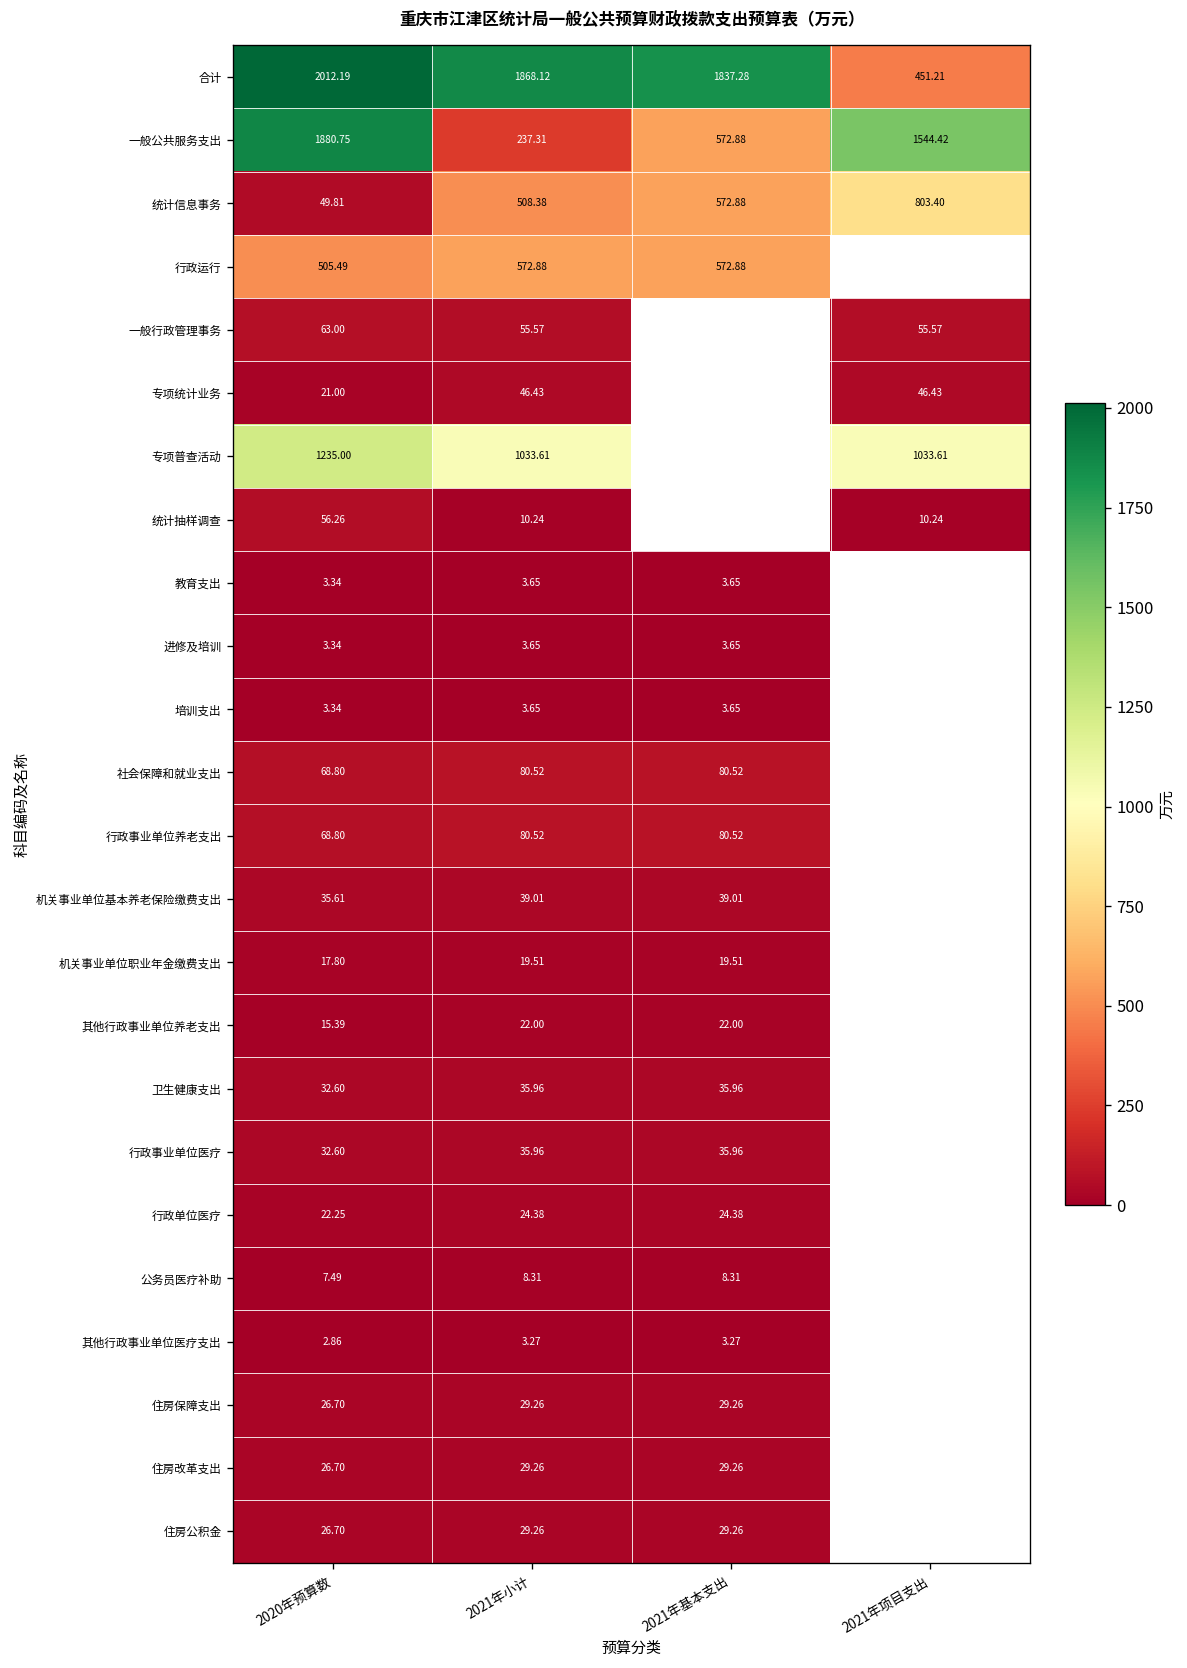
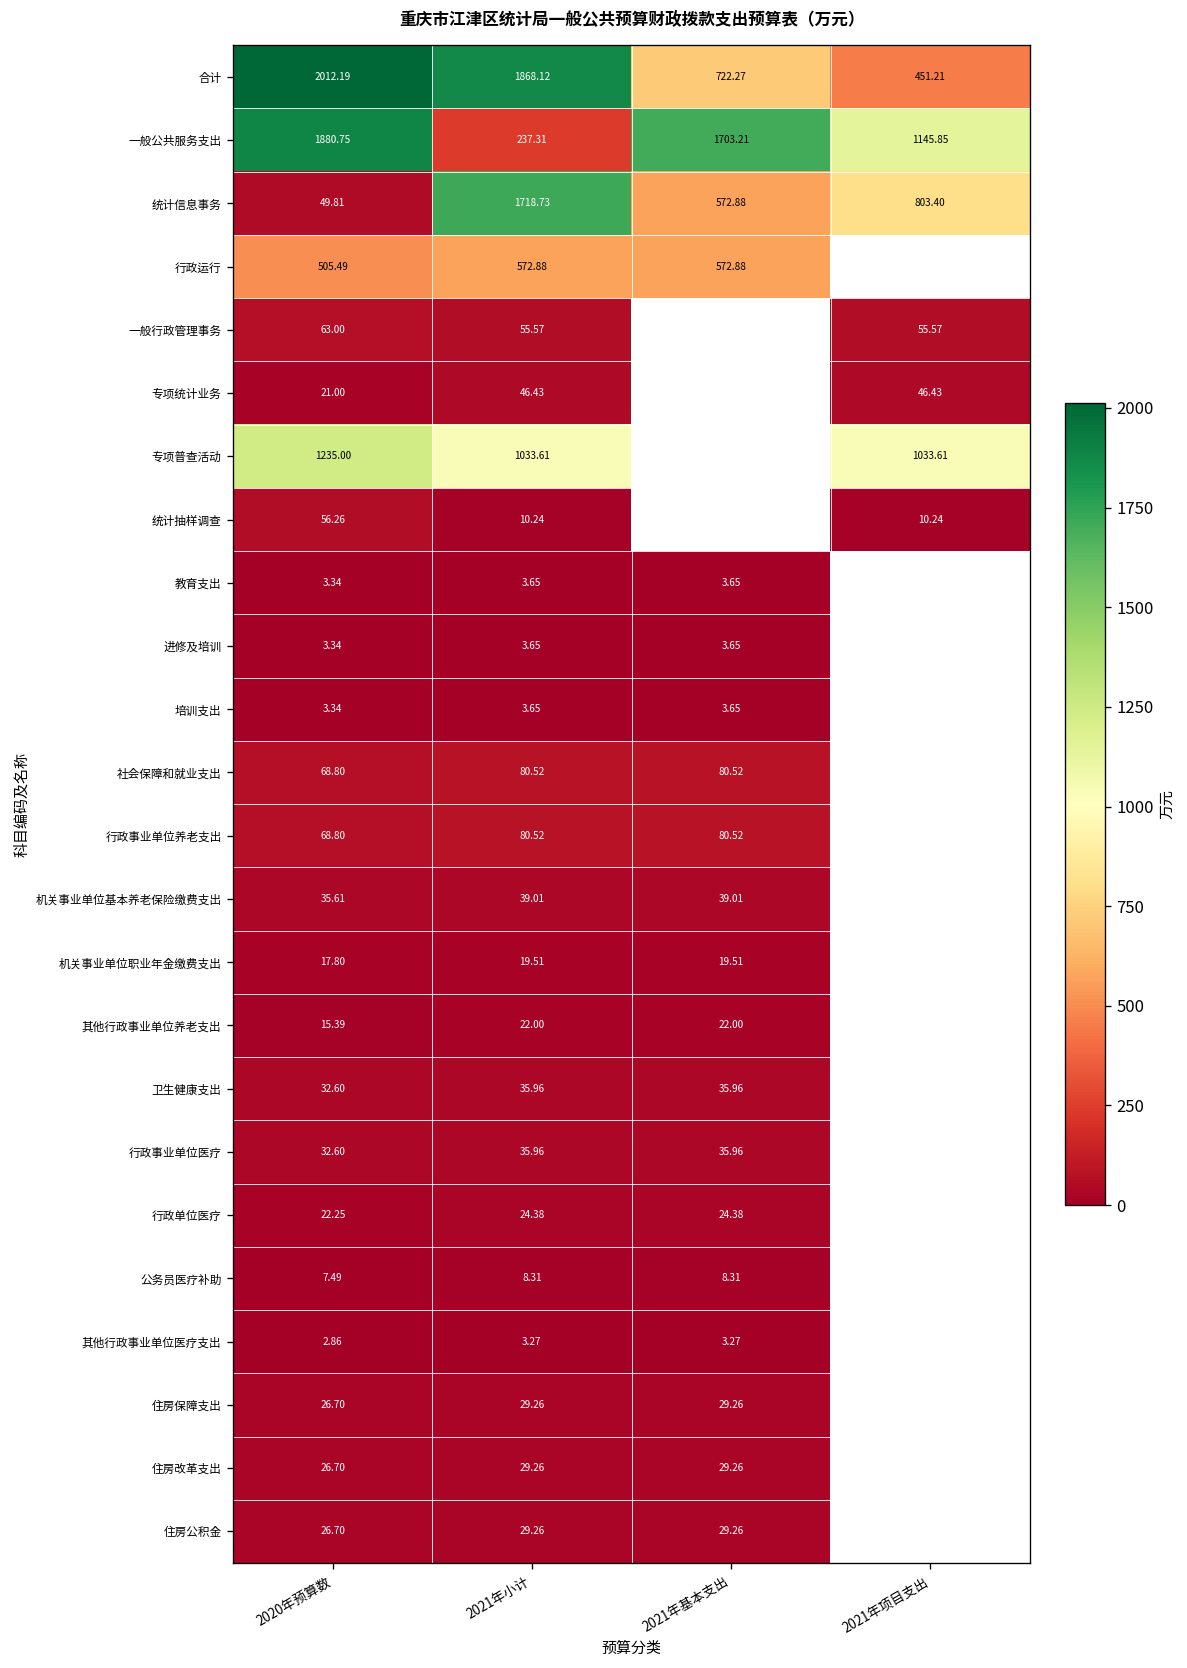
  {
    "合计": {
      "2020年预算数": 2012.19,
      "2021年小计": 1868.12,
-     "2021年基本支出": 1837.28,
+     "2021年基本支出": 722.27,
      "2021年项目支出": 451.21
    },
    "一般公共服务支出": {
      "2020年预算数": 1880.75,
      "2021年小计": 237.31,
-     "2021年基本支出": 572.88,
-     "2021年项目支出": 1544.42
+     "2021年基本支出": 1703.21,
+     "2021年项目支出": 1145.85
    },
    "统计信息事务": {
      "2020年预算数": 49.81,
-     "2021年小计": 508.38,
+     "2021年小计": 1718.73,
      "2021年基本支出": 572.88,
      "2021年项目支出": 803.40
    },
    "行政运行": {
      "2020年预算数": 505.49,
      "2021年小计": 572.88,
      "2021年基本支出": 572.88
    },
    "一般行政管理事务": {
      "2020年预算数": 63.00,
      "2021年小计": 55.57,
      "2021年项目支出": 55.57
    },
    "专项统计业务": {
      "2020年预算数": 21.00,
      "2021年小计": 46.43,
      "2021年项目支出": 46.43
    },
    "专项普查活动": {
      "2020年预算数": 1235.00,
      "2021年小计": 1033.61,
      "2021年项目支出": 1033.61
    },
    "统计抽样调查": {
      "2020年预算数": 56.26,
      "2021年小计": 10.24,
      "2021年项目支出": 10.24
    },
    "教育支出": {
      "2020年预算数": 3.34,
      "2021年小计": 3.65,
      "2021年基本支出": 3.65
    },
    "进修及培训": {
      "2020年预算数": 3.34,
      "2021年小计": 3.65,
      "2021年基本支出": 3.65
    },
    "培训支出": {
      "2020年预算数": 3.34,
      "2021年小计": 3.65,
      "2021年基本支出": 3.65
    },
    "社会保障和就业支出": {
      "2020年预算数": 68.80,
      "2021年小计": 80.52,
      "2021年基本支出": 80.52
    },
    "行政事业单位养老支出": {
      "2020年预算数": 68.80,
      "2021年小计": 80.52,
      "2021年基本支出": 80.52
    },
    "机关事业单位基本养老保险缴费支出": {
      "2020年预算数": 35.61,
      "2021年小计": 39.01,
      "2021年基本支出": 39.01
    },
    "机关事业单位职业年金缴费支出": {
      "2020年预算数": 17.80,
      "2021年小计": 19.51,
      "2021年基本支出": 19.51
    },
    "其他行政事业单位养老支出": {
      "2020年预算数": 15.39,
      "2021年小计": 22.00,
      "2021年基本支出": 22.00
    },
    "卫生健康支出": {
      "2020年预算数": 32.60,
      "2021年小计": 35.96,
      "2021年基本支出": 35.96
    },
    "行政事业单位医疗": {
      "2020年预算数": 32.60,
      "2021年小计": 35.96,
      "2021年基本支出": 35.96
    },
    "行政单位医疗": {
      "2020年预算数": 22.25,
      "2021年小计": 24.38,
      "2021年基本支出": 24.38
    },
    "公务员医疗补助": {
      "2020年预算数": 7.49,
      "2021年小计": 8.31,
      "2021年基本支出": 8.31
    },
    "其他行政事业单位医疗支出": {
      "2020年预算数": 2.86,
      "2021年小计": 3.27,
      "2021年基本支出": 3.27
    },
    "住房保障支出": {
      "2020年预算数": 26.70,
      "2021年小计": 29.26,
      "2021年基本支出": 29.26
    },
    "住房改革支出": {
      "2020年预算数": 26.70,
      "2021年小计": 29.26,
      "2021年基本支出": 29.26
    },
    "住房公积金": {
      "2020年预算数": 26.70,
      "2021年小计": 29.26,
      "2021年基本支出": 29.26
    }
  }
